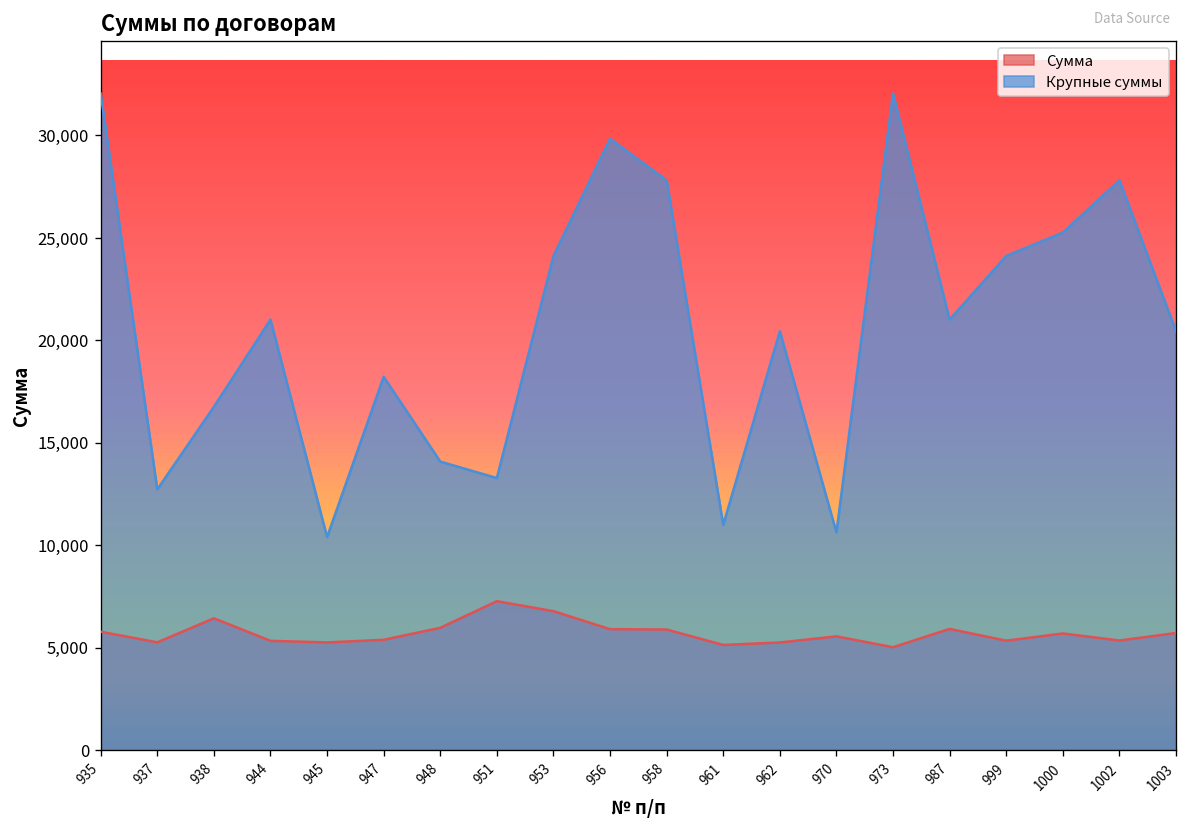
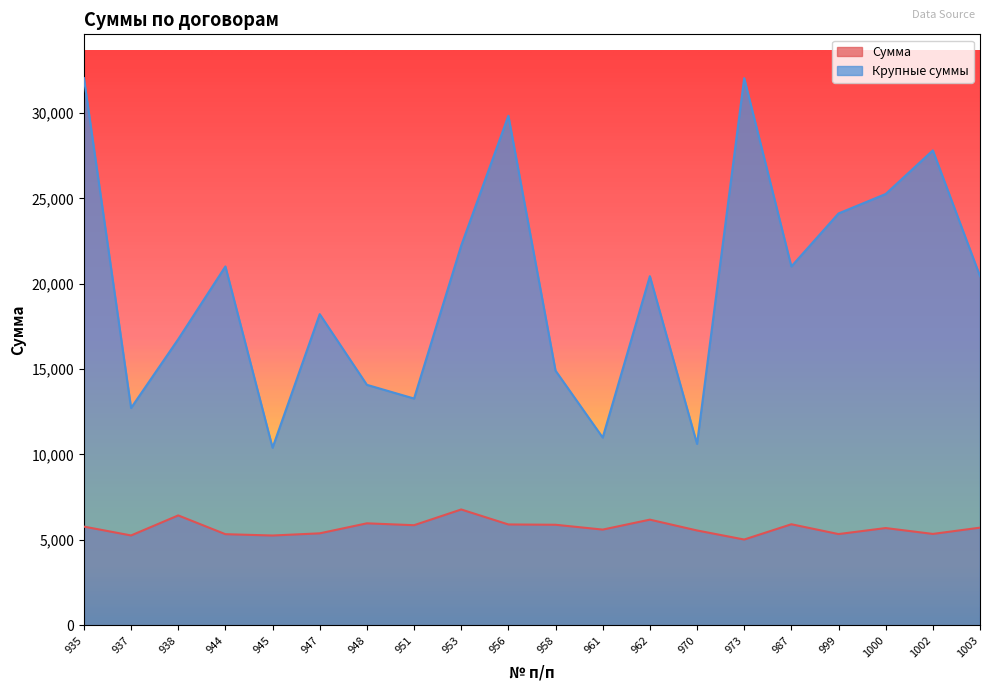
  {
    "Сумма": {
      "935": "5,800",
      "937": "5,300",
      "938": "6,400",
      "944": "5,300",
      "945": "5,300",
      "947": "5,400",
      "948": "6,000",
-     "951": "7,300",
+     "951": "5,900",
      "953": "6,800",
      "956": "5,900",
      "958": "5,900",
-     "961": "5,100",
-     "962": "5,300",
+     "961": "5,600",
+     "962": "6,200",
      "970": "5,500",
      "973": "5,000",
      "987": "5,900",
      "999": "5,300",
      "1000": "5,700",
      "1002": "5,300",
      "1003": "5,700"
    },
    "Крупные суммы": {
      "935": "32,000",
      "937": "12,700",
      "938": "16,800",
      "944": "21,000",
      "945": "10,400",
      "947": "18,200",
      "948": "14,100",
      "951": "13,300",
-     "953": "24,100",
+     "953": "22,200",
      "956": "29,800",
-     "958": "27,800",
+     "958": "14,900",
      "961": "11,000",
      "962": "20,400",
      "970": "10,600",
      "973": "32,000",
      "987": "21,000",
      "999": "24,100",
      "1000": "25,300",
      "1002": "27,800",
      "1003": "20,400"
    }
  }
